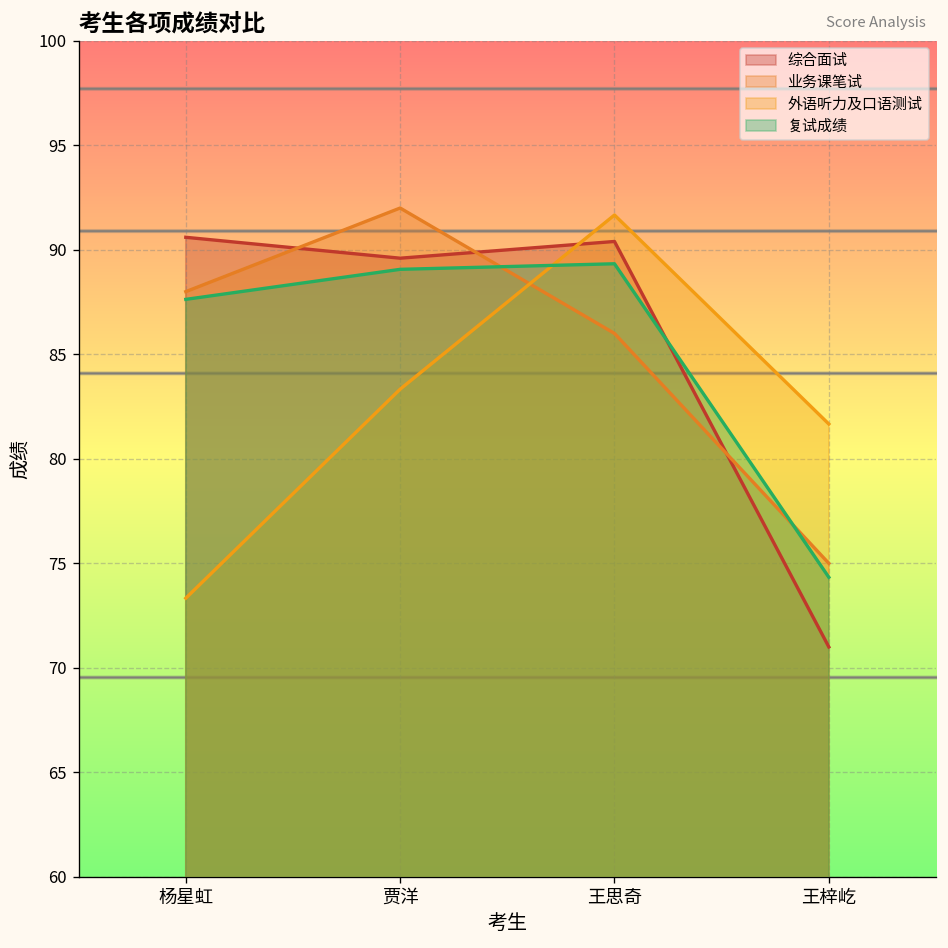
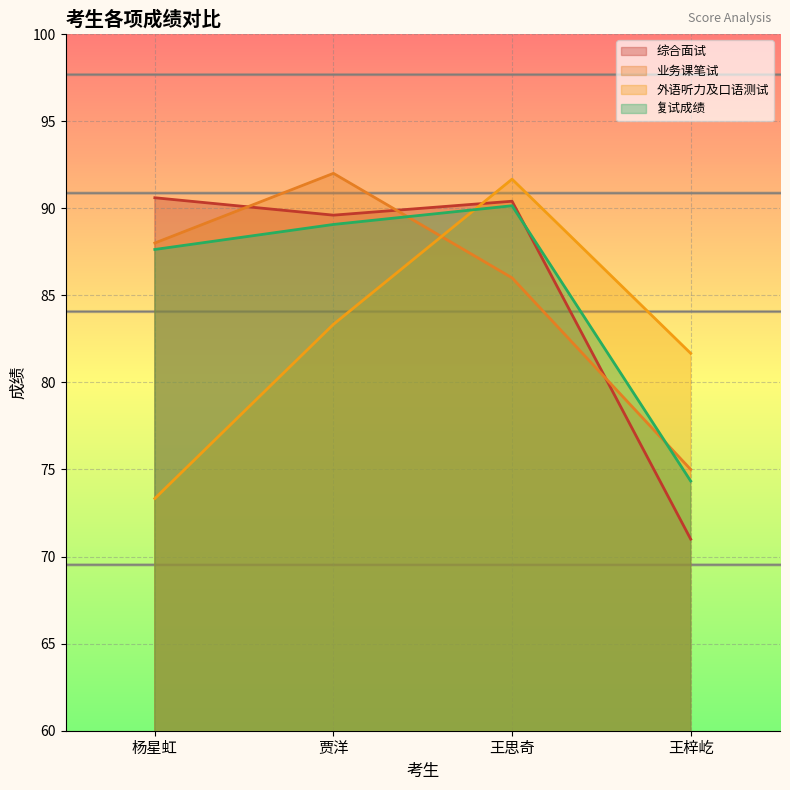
  {
    "复试成绩": {
      "杨星虹": 87.6,
      "贾洋": 89.1,
-     "王思奇": 89.3,
+     "王思奇": 90.1,
      "王梓屹": 74.3
    }
  }
